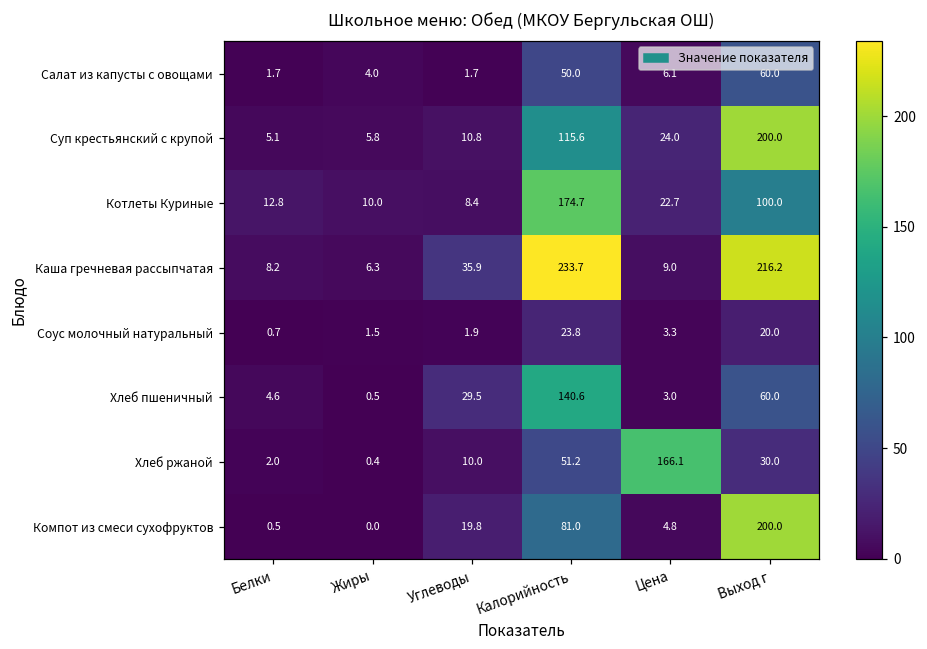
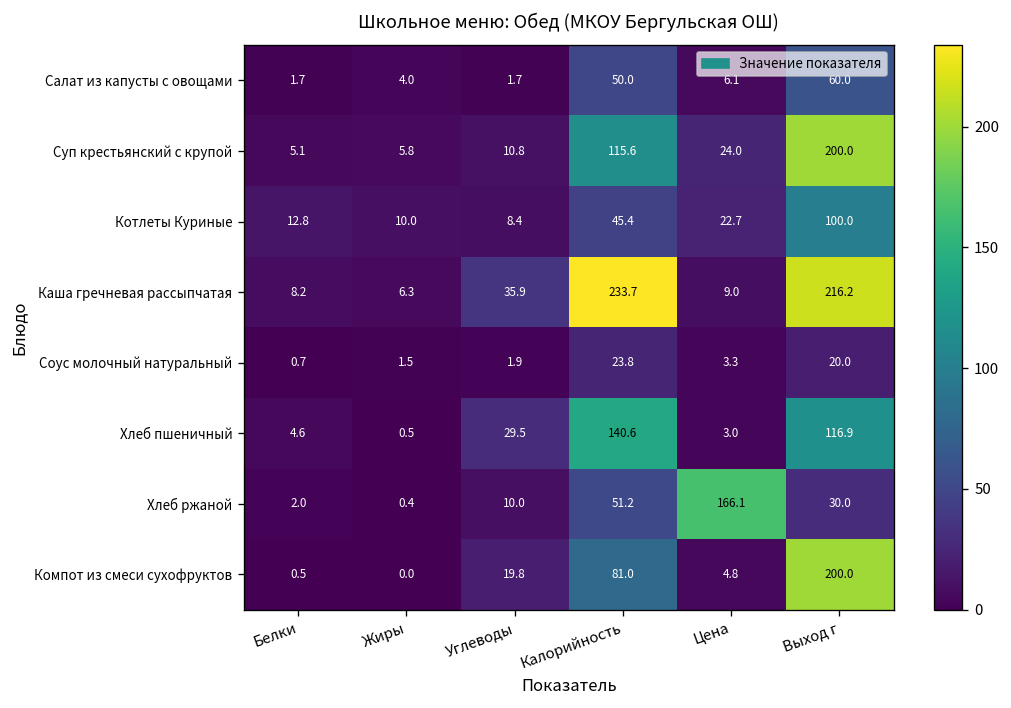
  {
    "Салат из капусты с овощами": {
      "Белки": 1.7,
      "Жиры": 4.0,
      "Углеводы": 1.7,
      "Калорийность": 50.0
    },
    "Суп крестьянский с крупой": {
      "Белки": 5.1,
      "Жиры": 5.8,
      "Углеводы": 10.8,
      "Калорийность": 115.6,
      "Цена": 24.0,
      "Выход г": 200.0
    },
    "Котлеты Куриные": {
      "Белки": 12.8,
      "Жиры": 10.0,
      "Углеводы": 8.4,
-     "Калорийность": 174.7,
+     "Калорийность": 45.4,
      "Цена": 22.7,
      "Выход г": 100.0
    },
    "Каша гречневая рассыпчатая": {
      "Белки": 8.2,
      "Жиры": 6.3,
      "Углеводы": 35.9,
      "Калорийность": 233.7,
      "Цена": 9.0,
      "Выход г": 216.2
    },
    "Соус молочный натуральный": {
      "Белки": 0.7,
      "Жиры": 1.5,
      "Углеводы": 1.9,
      "Калорийность": 23.8,
      "Цена": 3.3,
      "Выход г": 20.0
    },
    "Хлеб пшеничный": {
      "Белки": 4.6,
      "Жиры": 0.5,
      "Углеводы": 29.5,
      "Калорийность": 140.6,
      "Цена": 3.0,
-     "Выход г": 60.0
+     "Выход г": 116.9
    },
    "Хлеб ржаной": {
      "Белки": 2.0,
      "Жиры": 0.4,
      "Углеводы": 10.0,
      "Калорийность": 51.2,
      "Цена": 166.1,
      "Выход г": 30.0
    },
    "Компот из смеси сухофруктов": {
      "Белки": 0.5,
      "Жиры": 0.0,
      "Углеводы": 19.8,
      "Калорийность": 81.0,
      "Цена": 4.8,
      "Выход г": 200.0
    }
  }
